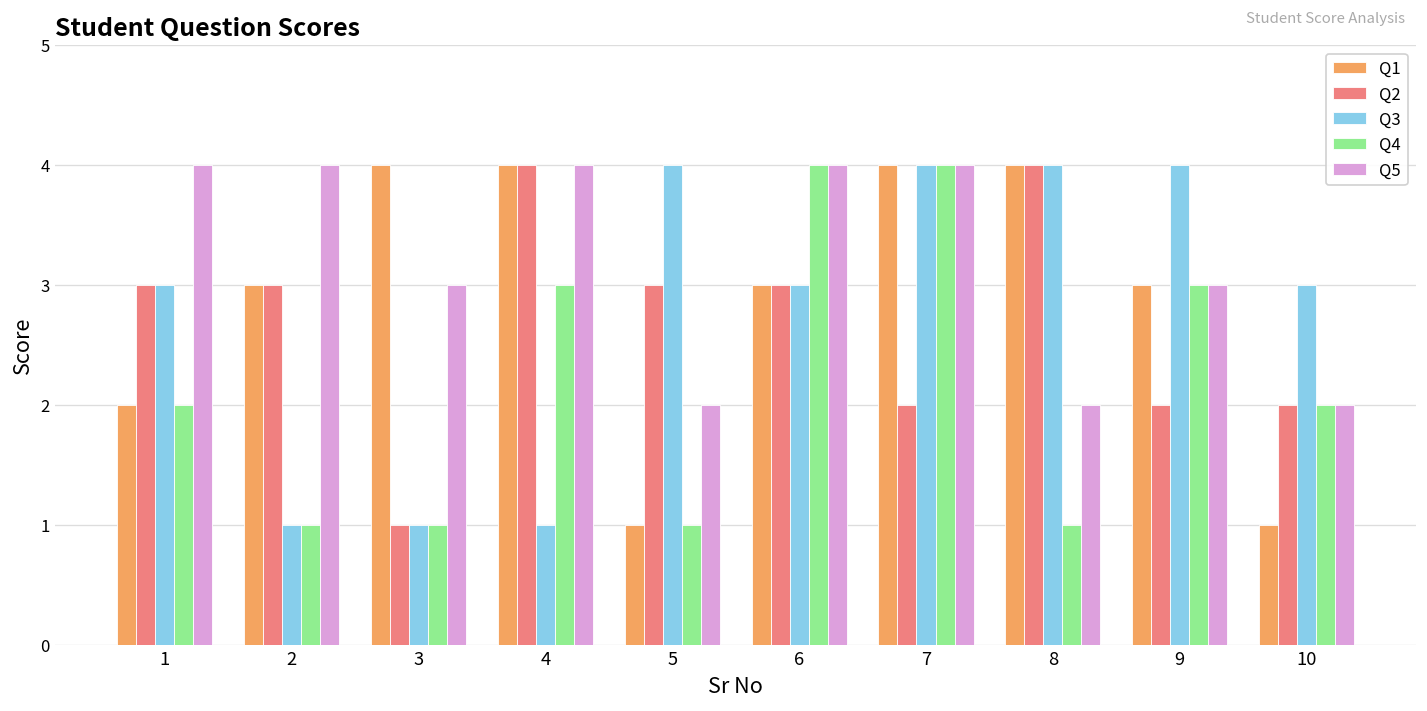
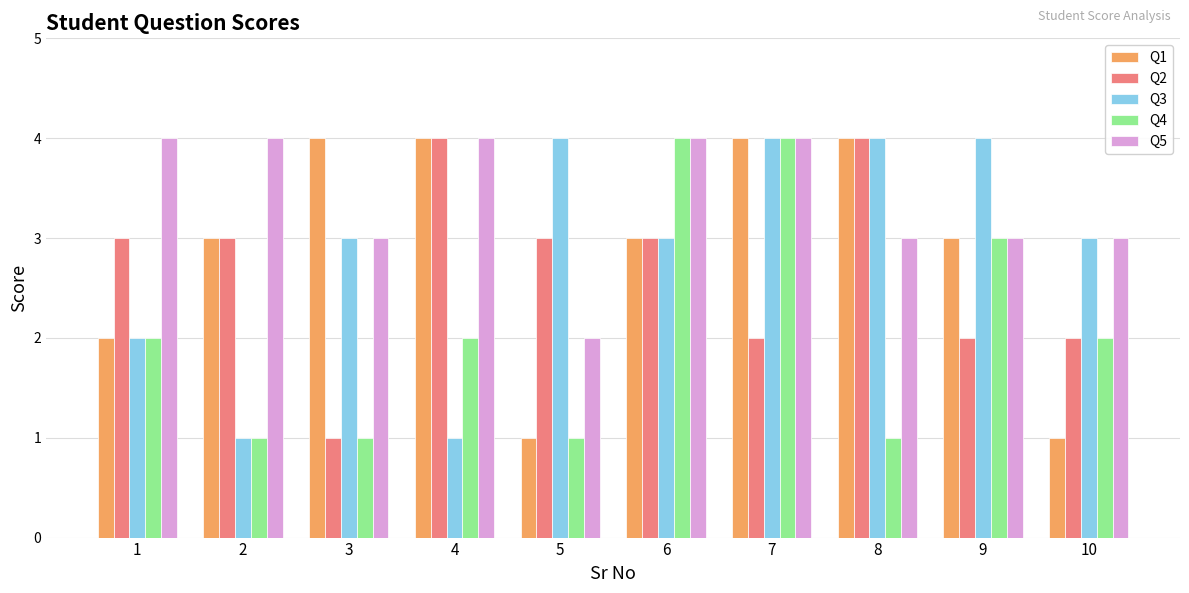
  {
    "Q3": {
-     "1": 3,
+     "1": 2,
      "2": 1,
-     "3": 1,
+     "3": 3,
      "4": 1,
      "5": 4,
      "6": 3,
      "7": 4,
      "8": 4,
      "9": 4,
      "10": 3
    },
    "Q4": {
      "1": 2,
      "2": 1,
      "3": 1,
-     "4": 3,
+     "4": 2,
      "5": 1,
      "6": 4,
      "7": 4,
      "8": 1,
      "9": 3,
      "10": 2
    },
    "Q5": {
      "1": 4,
      "2": 4,
      "3": 3,
      "4": 4,
      "5": 2,
      "6": 4,
      "7": 4,
-     "8": 2,
+     "8": 3,
      "9": 3,
-     "10": 2
+     "10": 3
    }
  }
